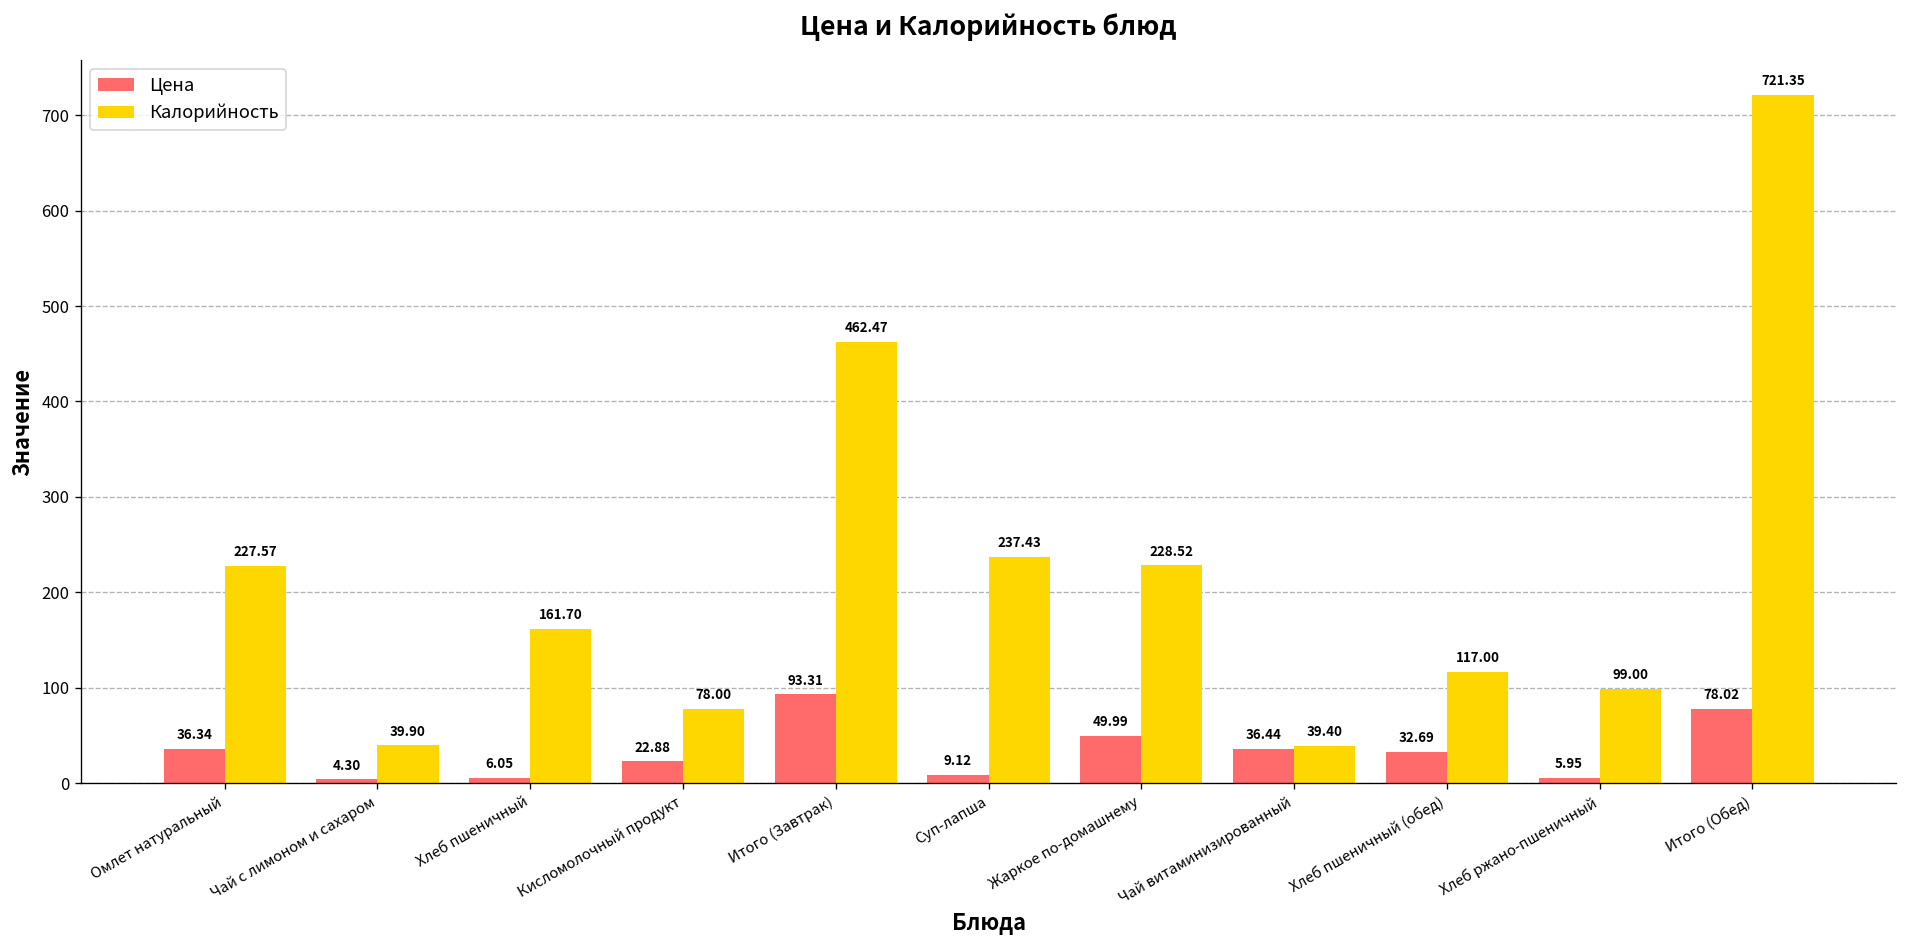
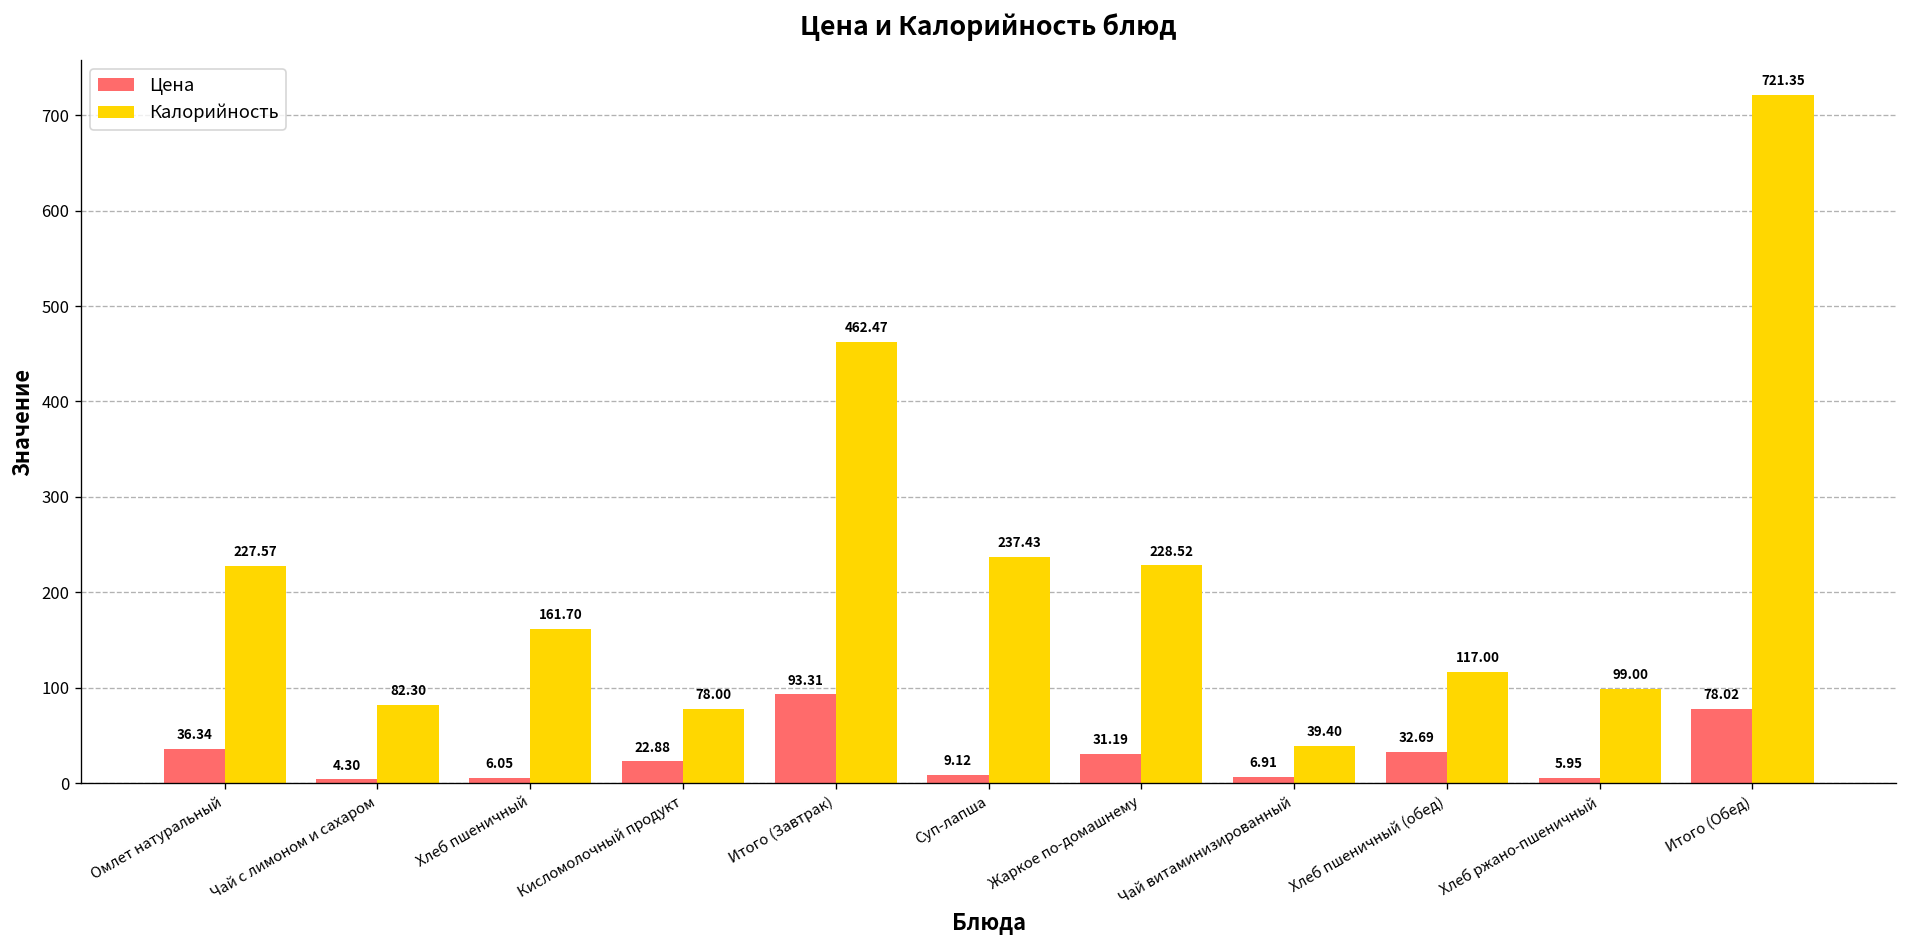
  {
    "Цена": {
      "Омлет натуральный": 36.34,
      "Чай с лимоном и сахаром": 4.30,
      "Хлеб пшеничный": 6.05,
      "Кисломолочный продукт": 22.88,
      "Итого (Завтрак)": 93.31,
      "Суп-лапша": 9.12,
-     "Жаркое по-домашнему": 49.99,
-     "Чай витаминизированный": 36.44,
+     "Жаркое по-домашнему": 31.19,
+     "Чай витаминизированный": 6.91,
      "Хлеб пшеничный (обед)": 32.69,
      "Хлеб ржано-пшеничный": 5.95,
      "Итого (Обед)": 78.02
    },
    "Калорийность": {
      "Омлет натуральный": 227.57,
-     "Чай с лимоном и сахаром": 39.90,
+     "Чай с лимоном и сахаром": 82.30,
      "Хлеб пшеничный": 161.70,
      "Кисломолочный продукт": 78.00,
      "Итого (Завтрак)": 462.47,
      "Суп-лапша": 237.43,
      "Жаркое по-домашнему": 228.52,
      "Чай витаминизированный": 39.40,
      "Хлеб пшеничный (обед)": 117.00,
      "Хлеб ржано-пшеничный": 99.00,
      "Итого (Обед)": 721.35
    }
  }
